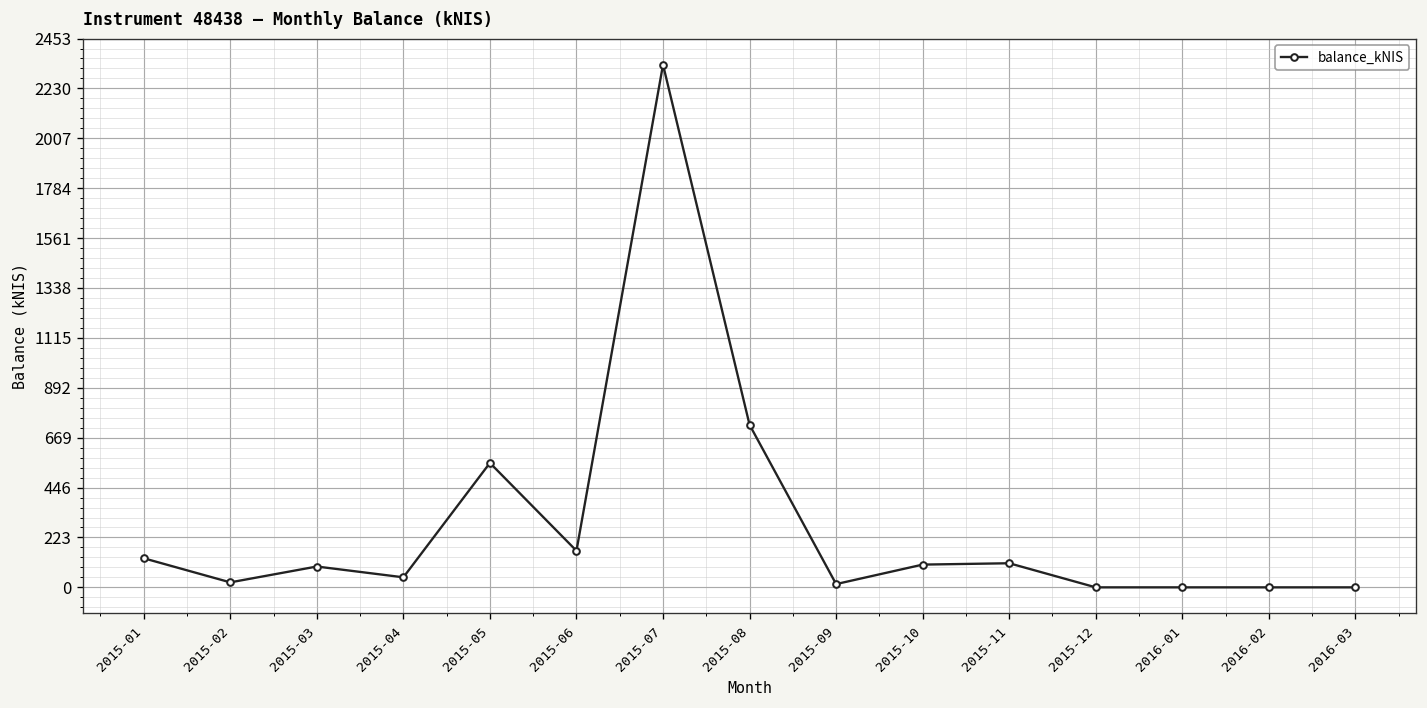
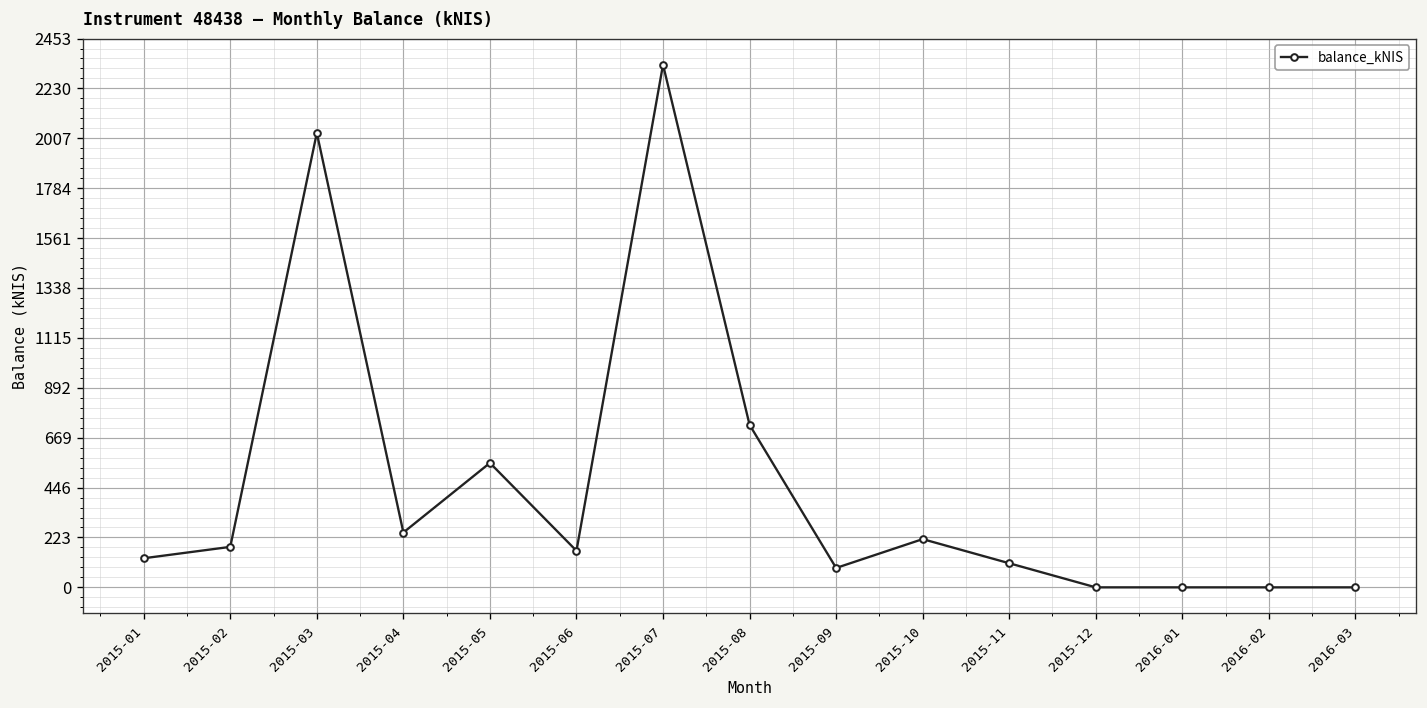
  {
    "2015-01": 130,
-   "2015-02": 20,
-   "2015-03": 90,
-   "2015-04": 40,
+   "2015-02": 180,
+   "2015-03": 2030,
+   "2015-04": 250,
    "2015-05": 560,
    "2015-06": 160,
    "2015-07": 2340,
    "2015-08": 730,
-   "2015-09": 10,
-   "2015-10": 100,
+   "2015-09": 90,
+   "2015-10": 220,
    "2015-11": 110,
    "2015-12": 0,
    "2016-01": 0,
    "2016-02": 0,
    "2016-03": 0
  }
